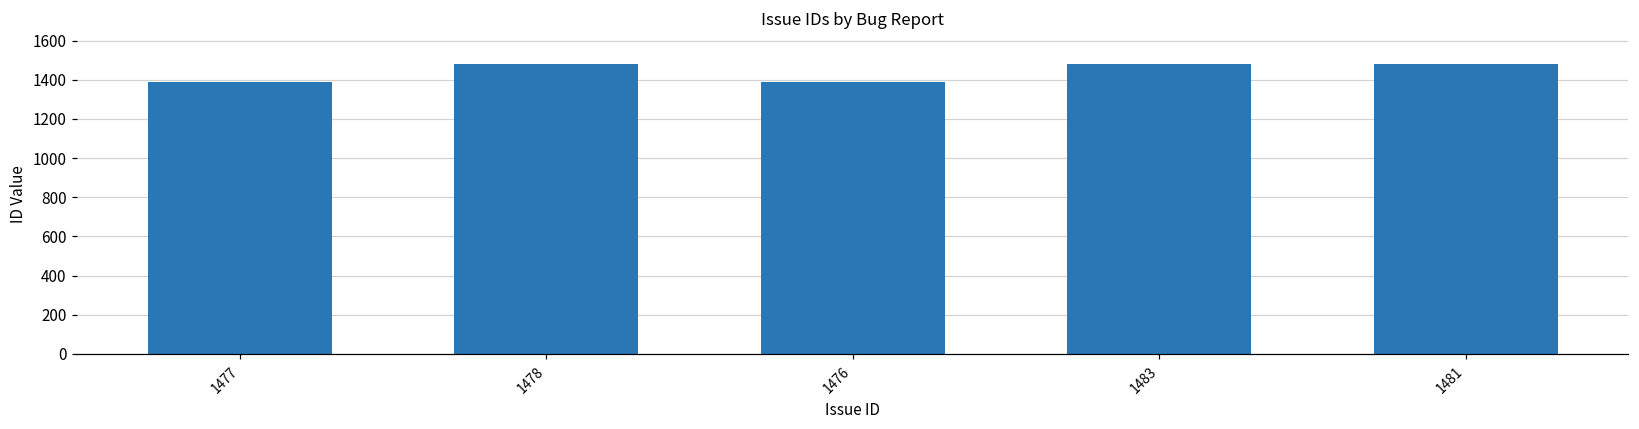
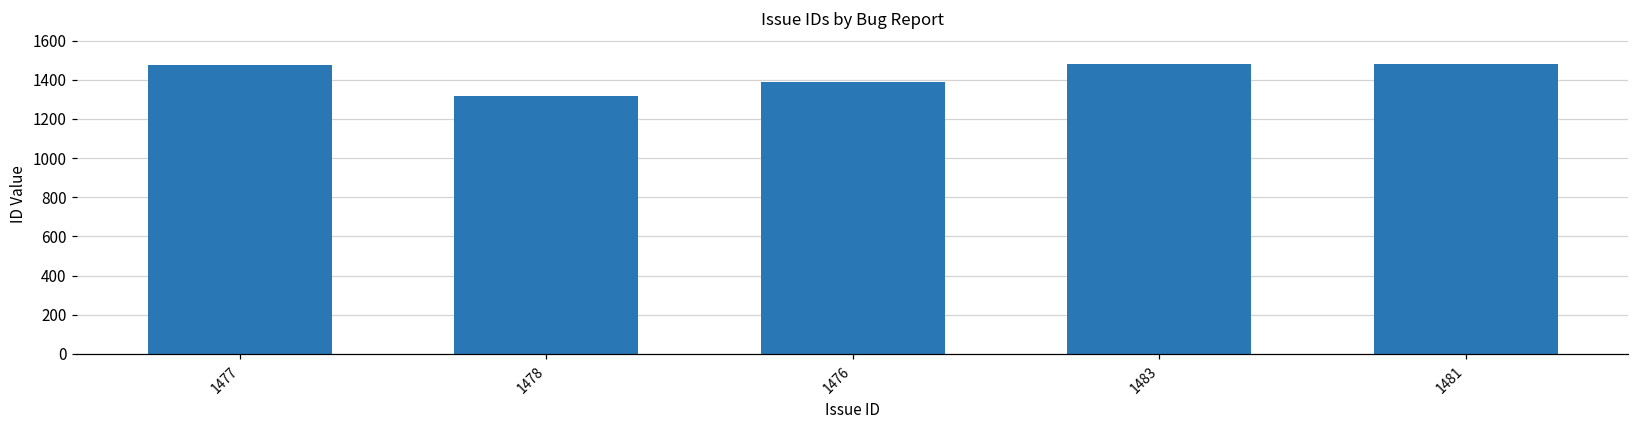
  {
-   "1477": 1390,
-   "1478": 1480,
+   "1477": 1480,
+   "1478": 1320,
    "1476": 1390,
    "1483": 1480,
    "1481": 1480
  }
